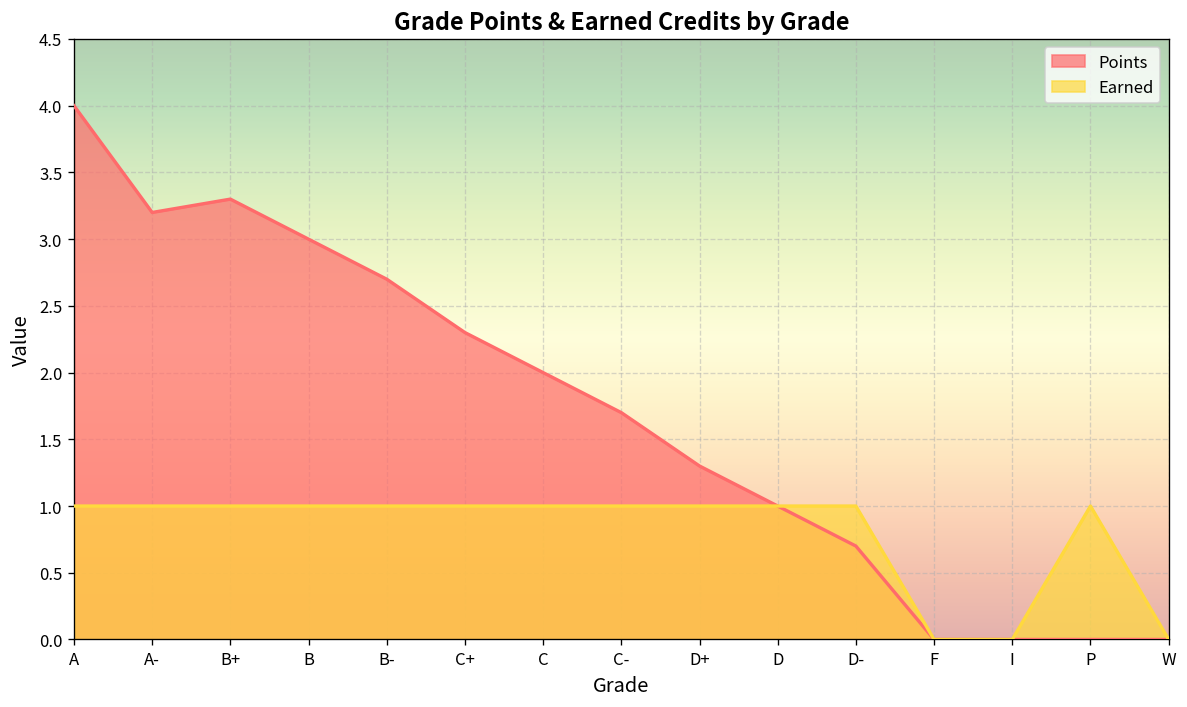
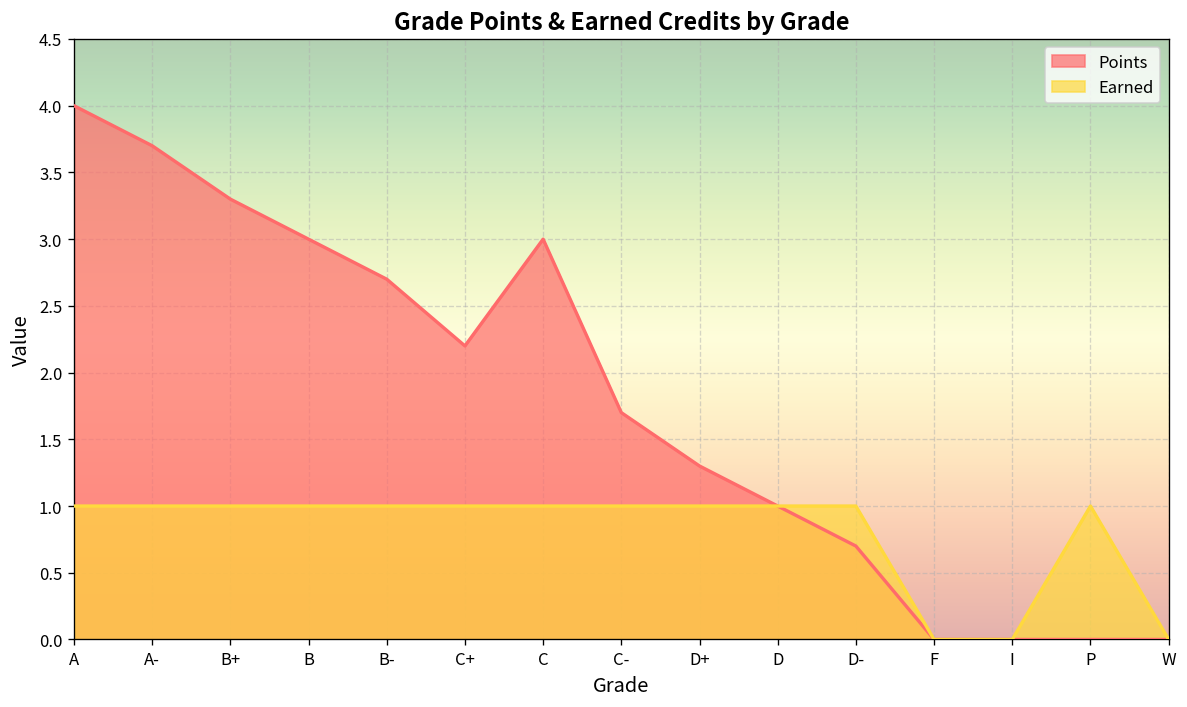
  {
    "Points": {
      "A": 4.0,
-     "A-": 3.2,
+     "A-": 3.7,
      "B+": 3.3,
      "B": 3.0,
      "B-": 2.7,
-     "C+": 2.3,
-     "C": 2,
+     "C+": 2.2,
+     "C": 3,
      "C-": 1.7,
      "D+": 1.3,
      "D-": 0.7,
      "P": 0.0
    },
    "Earned": {
      "A": 1.0,
      "A-": 1.0,
      "B+": 1.0,
      "B": 1.0,
      "B-": 1.0,
      "C+": 1.0,
      "C": 1.0,
      "C-": 1.0,
      "D+": 1.0,
      "D-": 1.0,
      "P": 1.0
    }
  }
